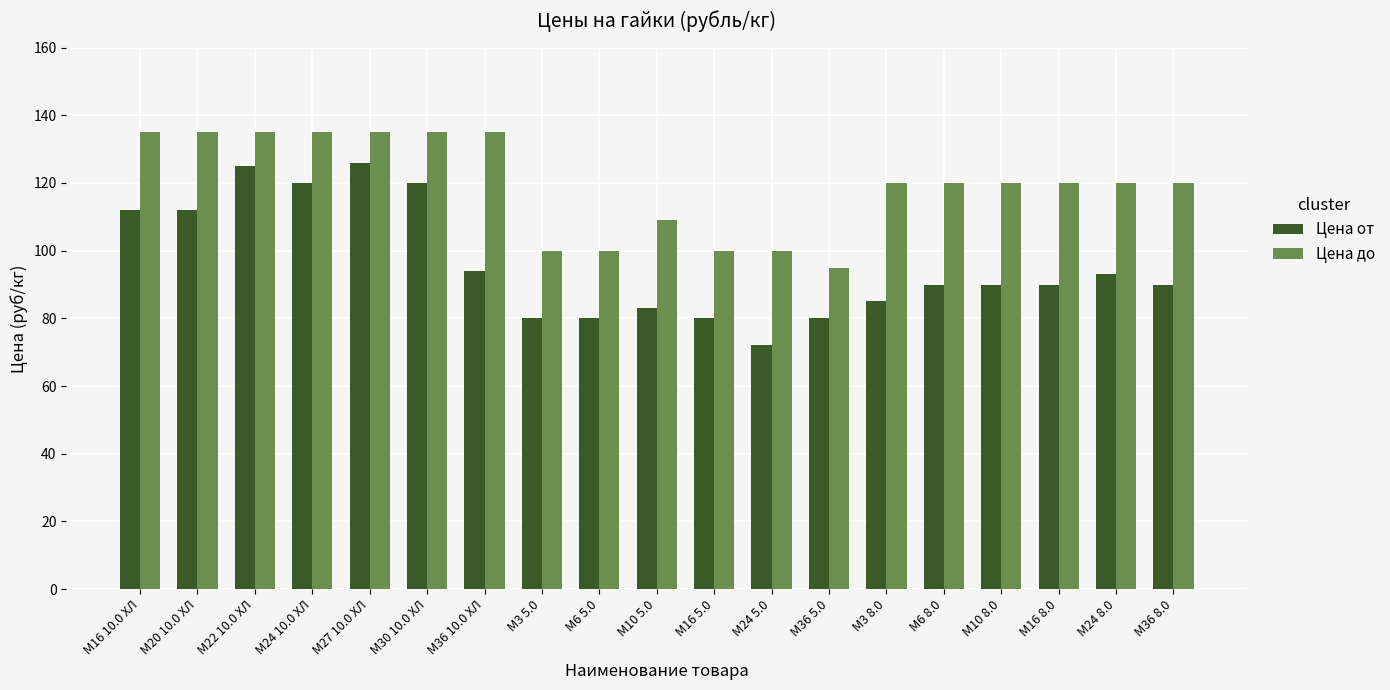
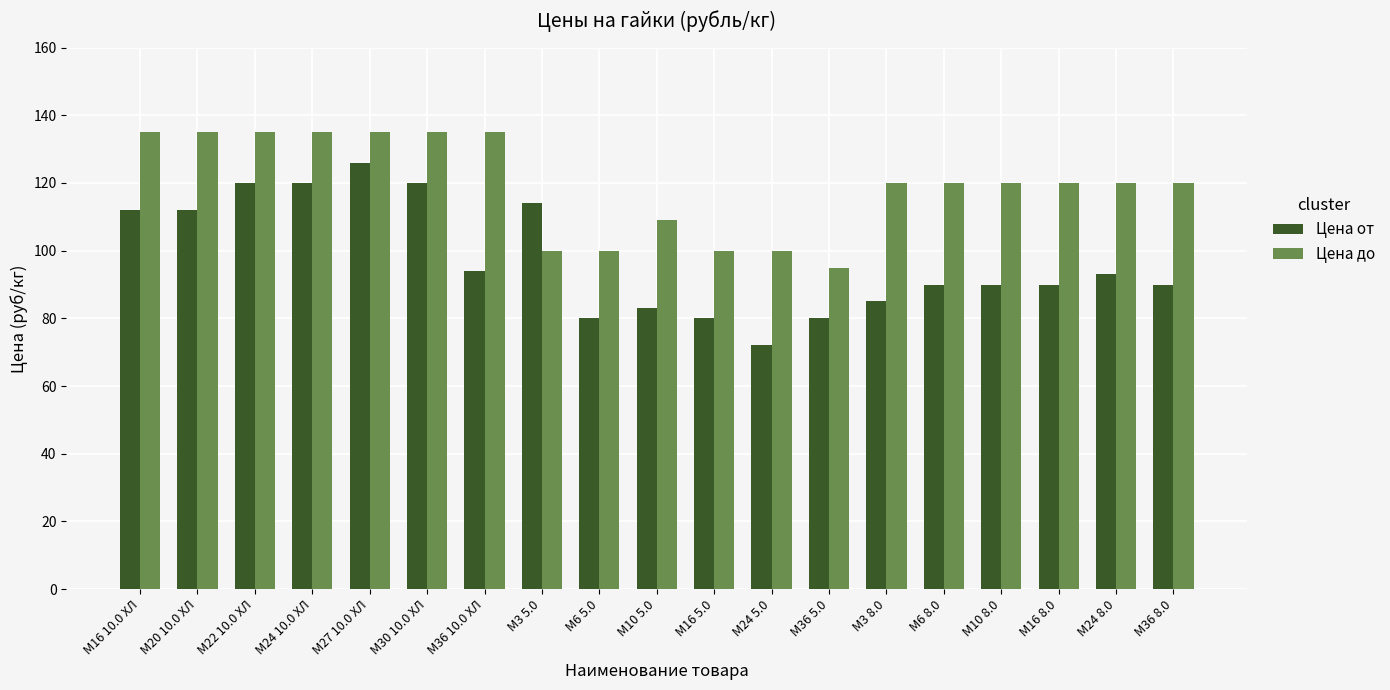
  {
    "Цена от": {
      "М16 10.0 ХЛ": 112,
      "М20 10.0 ХЛ": 112,
-     "М22 10.0 ХЛ": 125,
+     "М22 10.0 ХЛ": 120,
      "М24 10.0 ХЛ": 120,
      "М27 10.0 ХЛ": 126,
      "М30 10.0 ХЛ": 120,
      "М36 10.0 ХЛ": 94,
-     "М3 5.0": 80,
+     "М3 5.0": 114,
      "М6 5.0": 80,
      "М10 5.0": 83,
      "М16 5.0": 80,
      "М24 5.0": 72,
      "М36 5.0": 80,
      "М3 8.0": 85,
      "М6 8.0": 90,
      "М10 8.0": 90,
      "М16 8.0": 90,
      "М24 8.0": 93,
      "М36 8.0": 90
    },
    "Цена до": {
      "М16 10.0 ХЛ": 135,
      "М20 10.0 ХЛ": 135,
      "М22 10.0 ХЛ": 135,
      "М24 10.0 ХЛ": 135,
      "М27 10.0 ХЛ": 135,
      "М30 10.0 ХЛ": 135,
      "М36 10.0 ХЛ": 135,
      "М3 5.0": 100,
      "М6 5.0": 100,
      "М10 5.0": 109,
      "М16 5.0": 100,
      "М24 5.0": 100,
      "М36 5.0": 95,
      "М3 8.0": 120,
      "М6 8.0": 120,
      "М10 8.0": 120,
      "М16 8.0": 120,
      "М24 8.0": 120,
      "М36 8.0": 120
    }
  }
